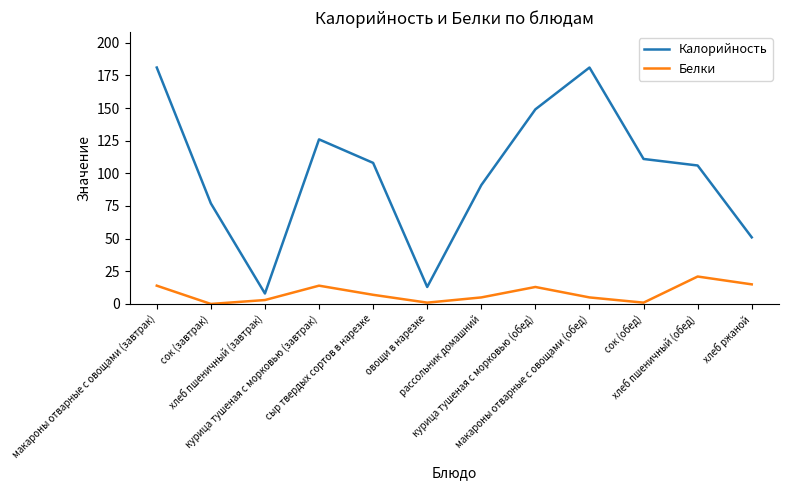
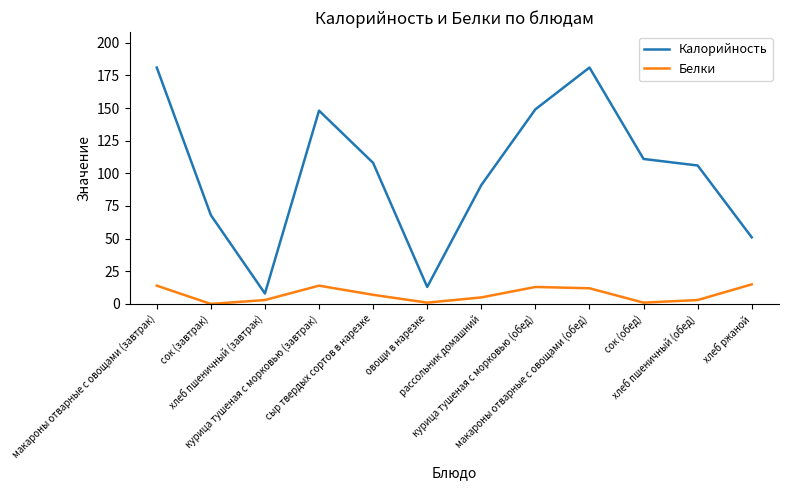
  {
    "Калорийность": {
      "макароны отварные с овощами (завтрак)": 181,
-     "сок (завтрак)": 77,
+     "сок (завтрак)": 68,
      "хлеб пшеничный (завтрак)": 8,
-     "курица тушеная с морковью (завтрак)": 126,
+     "курица тушеная с морковью (завтрак)": 148,
      "сыр твердых сортов в нарезке": 108,
      "овощи в нарезке": 13,
      "рассольник домашний": 91,
      "курица тушеная с морковью (обед)": 149,
      "макароны отварные с овощами (обед)": 181,
      "сок (обед)": 111,
      "хлеб пшеничный (обед)": 106,
      "хлеб ржаной": 51
    },
    "Белки": {
      "макароны отварные с овощами (завтрак)": 14,
      "сок (завтрак)": 0,
      "хлеб пшеничный (завтрак)": 3,
      "курица тушеная с морковью (завтрак)": 14,
      "сыр твердых сортов в нарезке": 7,
      "овощи в нарезке": 1,
      "рассольник домашний": 5,
      "курица тушеная с морковью (обед)": 13,
-     "макароны отварные с овощами (обед)": 5,
+     "макароны отварные с овощами (обед)": 12,
      "сок (обед)": 1,
-     "хлеб пшеничный (обед)": 21,
+     "хлеб пшеничный (обед)": 3,
      "хлеб ржаной": 15
    }
  }
